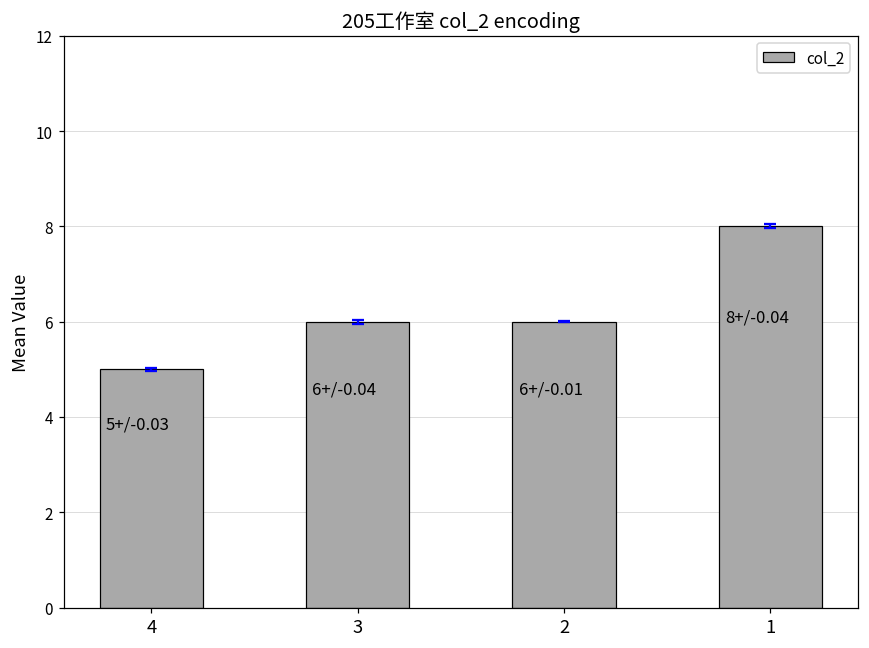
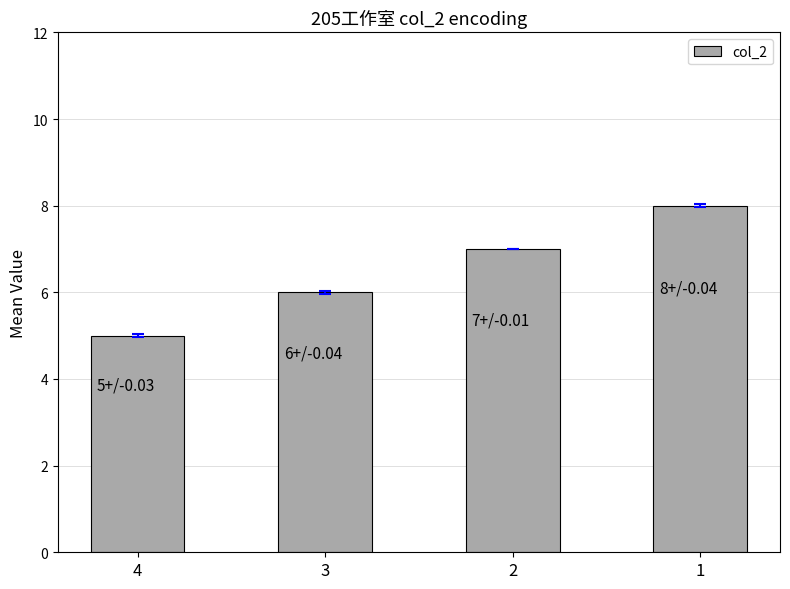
  {
    "col_2": {
      "4": "5+/",
      "3": "6+/",
-     "2": "6+/",
+     "2": "7+/",
      "1": "8+/"
    }
  }
